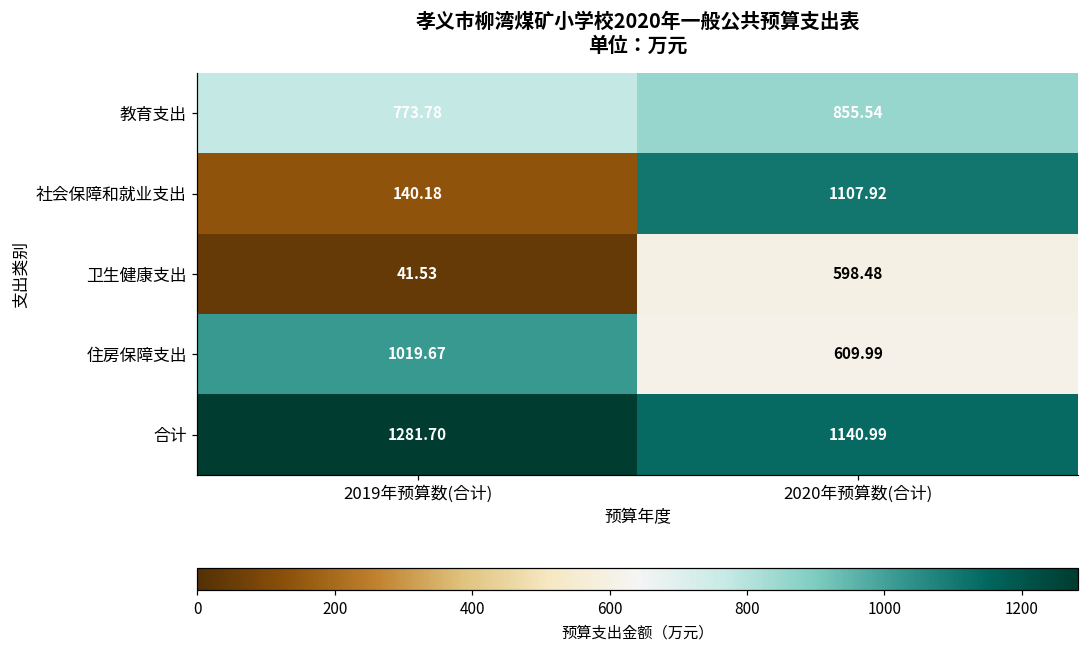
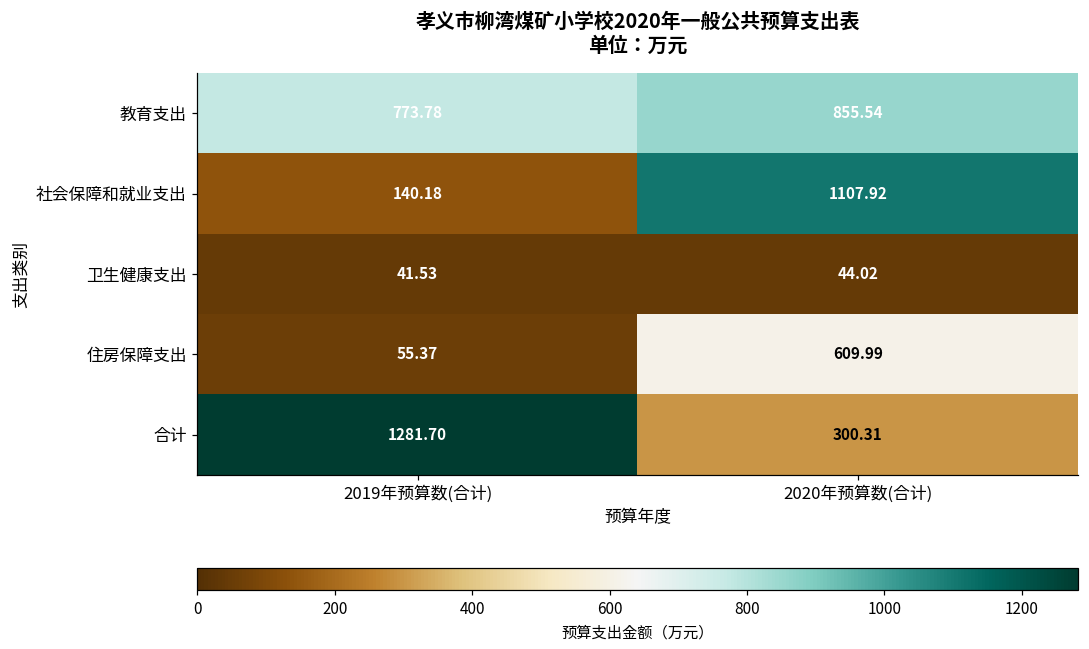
  {
    "教育支出": {
      "2019年预算数(合计)": 773.78,
      "2020年预算数(合计)": 855.54
    },
    "社会保障和就业支出": {
      "2019年预算数(合计)": 140.18,
      "2020年预算数(合计)": 1107.92
    },
    "卫生健康支出": {
      "2019年预算数(合计)": 41.53,
-     "2020年预算数(合计)": 598.48
+     "2020年预算数(合计)": 44.02
    },
    "住房保障支出": {
-     "2019年预算数(合计)": 1019.67,
+     "2019年预算数(合计)": 55.37,
      "2020年预算数(合计)": 609.99
    },
    "合计": {
      "2019年预算数(合计)": 1281.70,
-     "2020年预算数(合计)": 1140.99
+     "2020年预算数(合计)": 300.31
    }
  }
